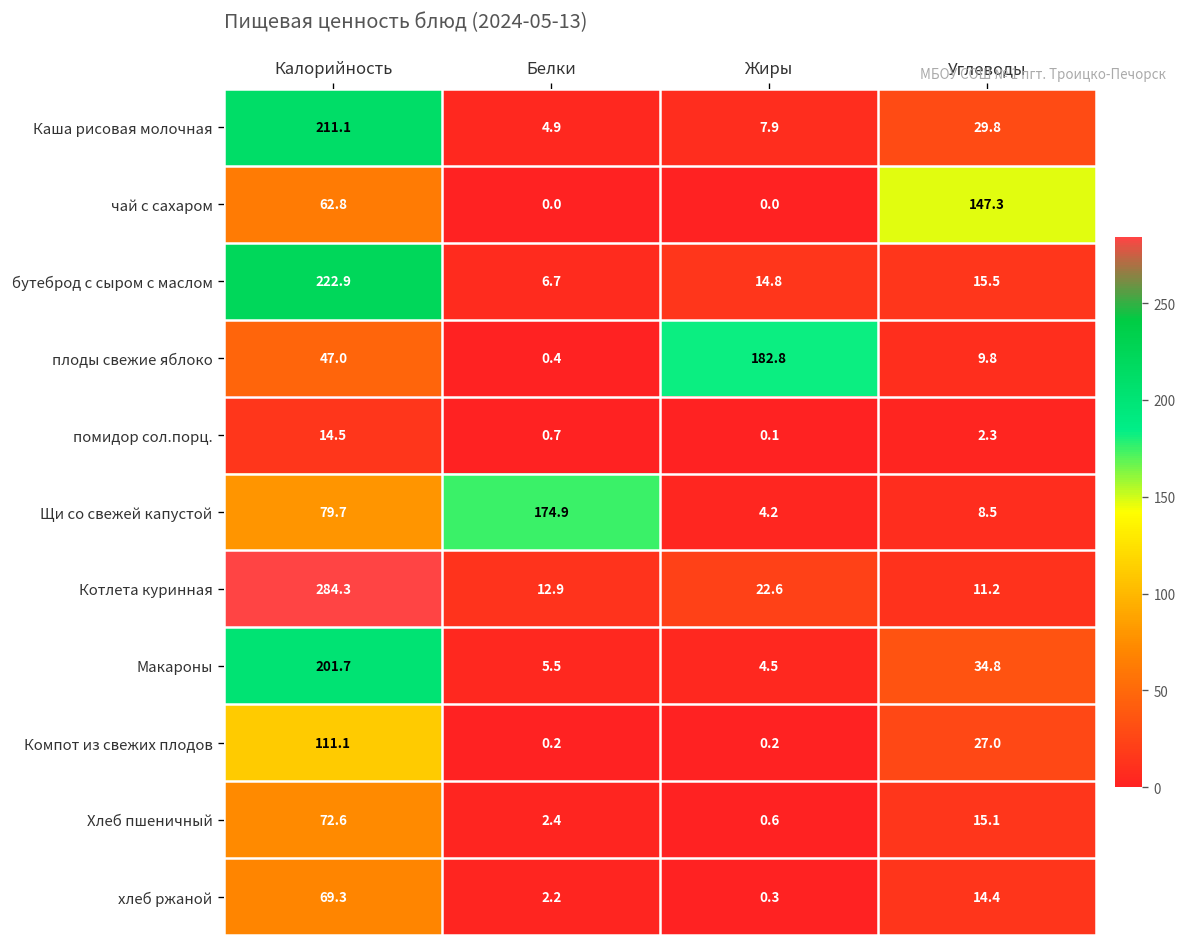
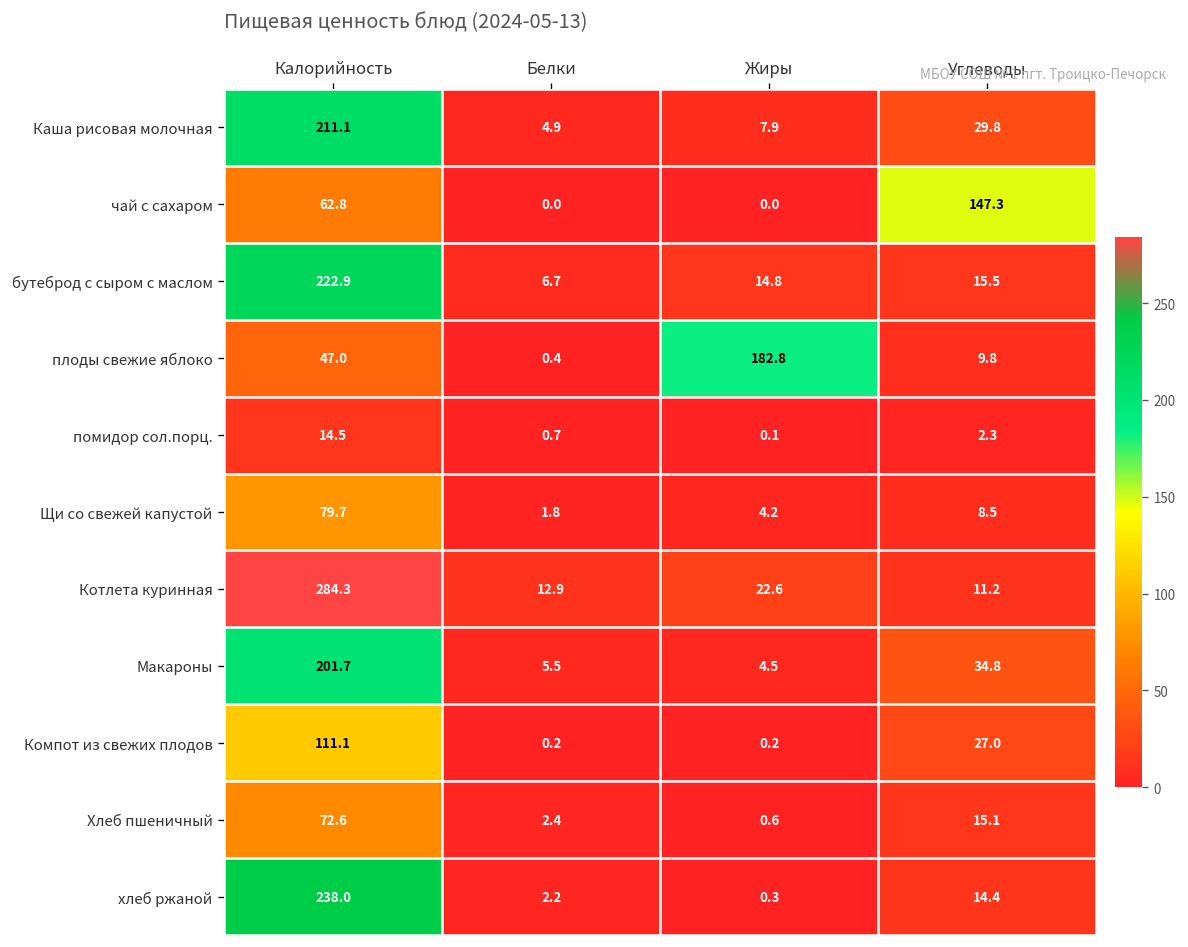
  {
    "Каша рисовая молочная": {
      "Калорийность": 211.1,
      "Белки": 4.9,
      "Жиры": 7.9,
      "Углеводы": 29.8
    },
    "чай с сахаром": {
      "Калорийность": 62.8,
      "Белки": 0.0,
      "Жиры": 0.0,
      "Углеводы": 147.3
    },
    "бутеброд с сыром с маслом": {
      "Калорийность": 222.9,
      "Белки": 6.7,
      "Жиры": 14.8,
      "Углеводы": 15.5
    },
    "плоды свежие яблоко": {
      "Калорийность": 47.0,
      "Белки": 0.4,
      "Жиры": 182.8,
      "Углеводы": 9.8
    },
    "помидор сол.порц.": {
      "Калорийность": 14.5,
      "Белки": 0.7,
      "Жиры": 0.1,
      "Углеводы": 2.3
    },
    "Щи со свежей капустой": {
      "Калорийность": 79.7,
-     "Белки": 174.9,
+     "Белки": 1.8,
      "Жиры": 4.2,
      "Углеводы": 8.5
    },
    "Котлета куринная": {
      "Калорийность": 284.3,
      "Белки": 12.9,
      "Жиры": 22.6,
      "Углеводы": 11.2
    },
    "Макароны": {
      "Калорийность": 201.7,
      "Белки": 5.5,
      "Жиры": 4.5,
      "Углеводы": 34.8
    },
    "Компот из свежих плодов": {
      "Калорийность": 111.1,
      "Белки": 0.2,
      "Жиры": 0.2,
      "Углеводы": 27.0
    },
    "Хлеб пшеничный": {
      "Калорийность": 72.6,
      "Белки": 2.4,
      "Жиры": 0.6,
      "Углеводы": 15.1
    },
    "хлеб ржаной": {
-     "Калорийность": 69.3,
+     "Калорийность": 238.0,
      "Белки": 2.2,
      "Жиры": 0.3,
      "Углеводы": 14.4
    }
  }
